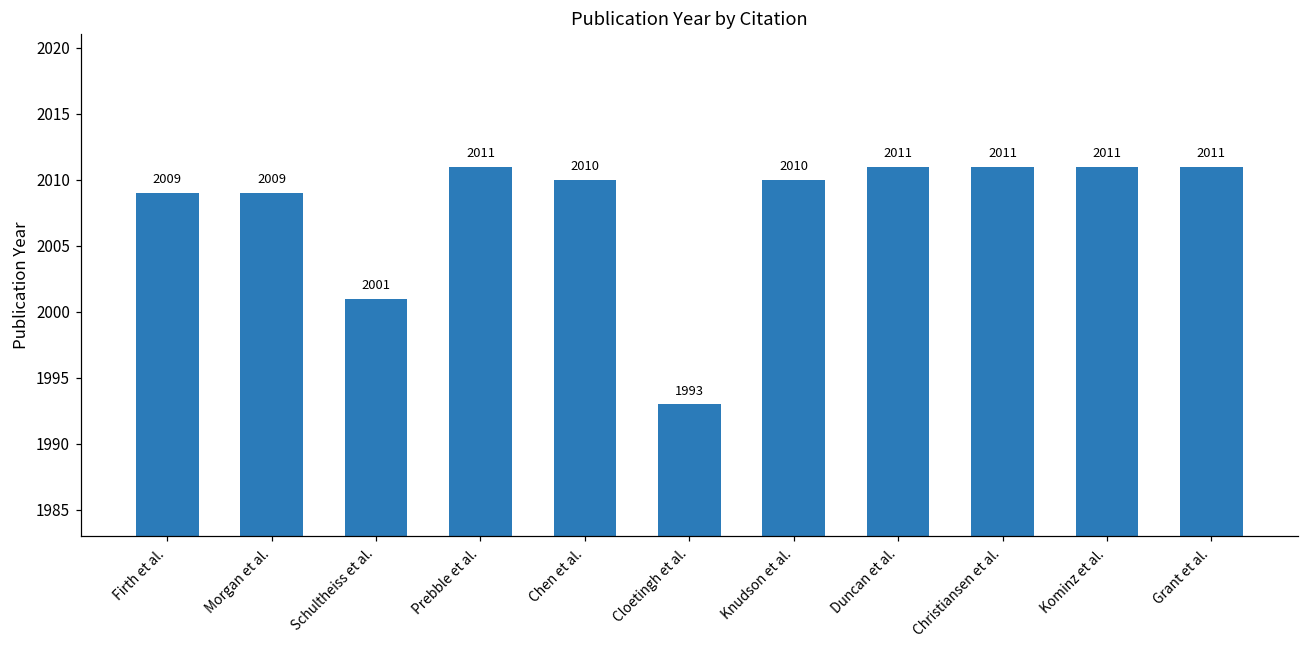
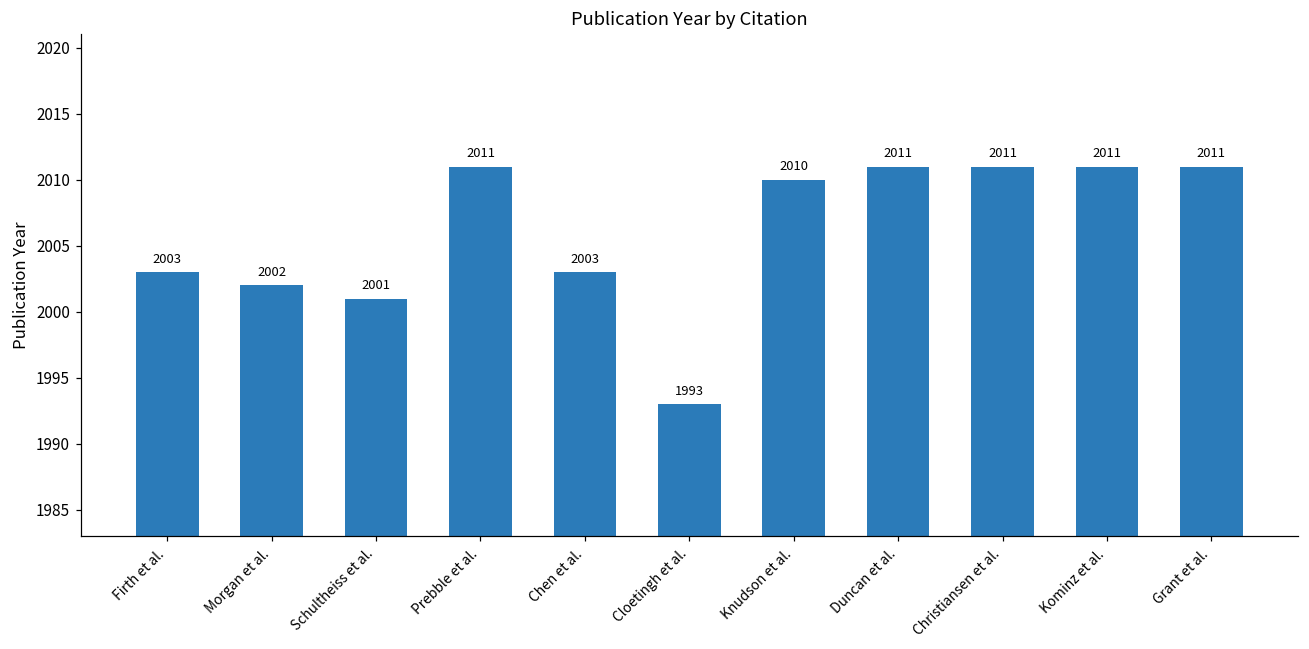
  {
-   "Firth et al.": 2009,
-   "Morgan et al.": 2009,
+   "Firth et al.": 2003,
+   "Morgan et al.": 2002,
    "Schultheiss et al.": 2001,
    "Prebble et al.": 2011,
-   "Chen et al.": 2010,
+   "Chen et al.": 2003,
    "Cloetingh et al.": 1993,
    "Knudson et al.": 2010,
    "Duncan et al.": 2011,
    "Christiansen et al.": 2011,
    "Kominz et al.": 2011,
    "Grant et al.": 2011
  }
